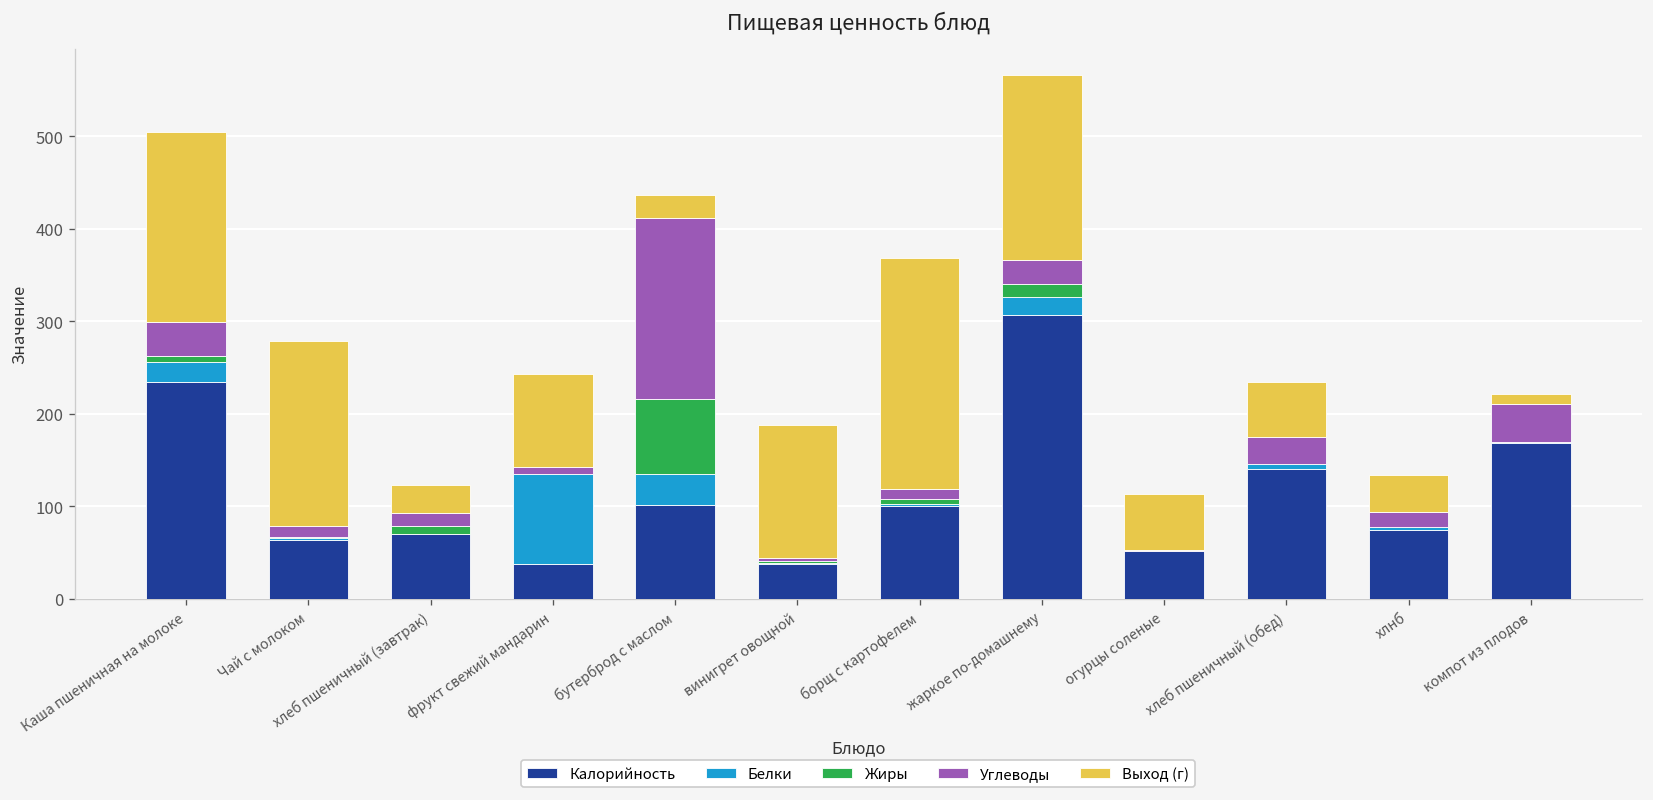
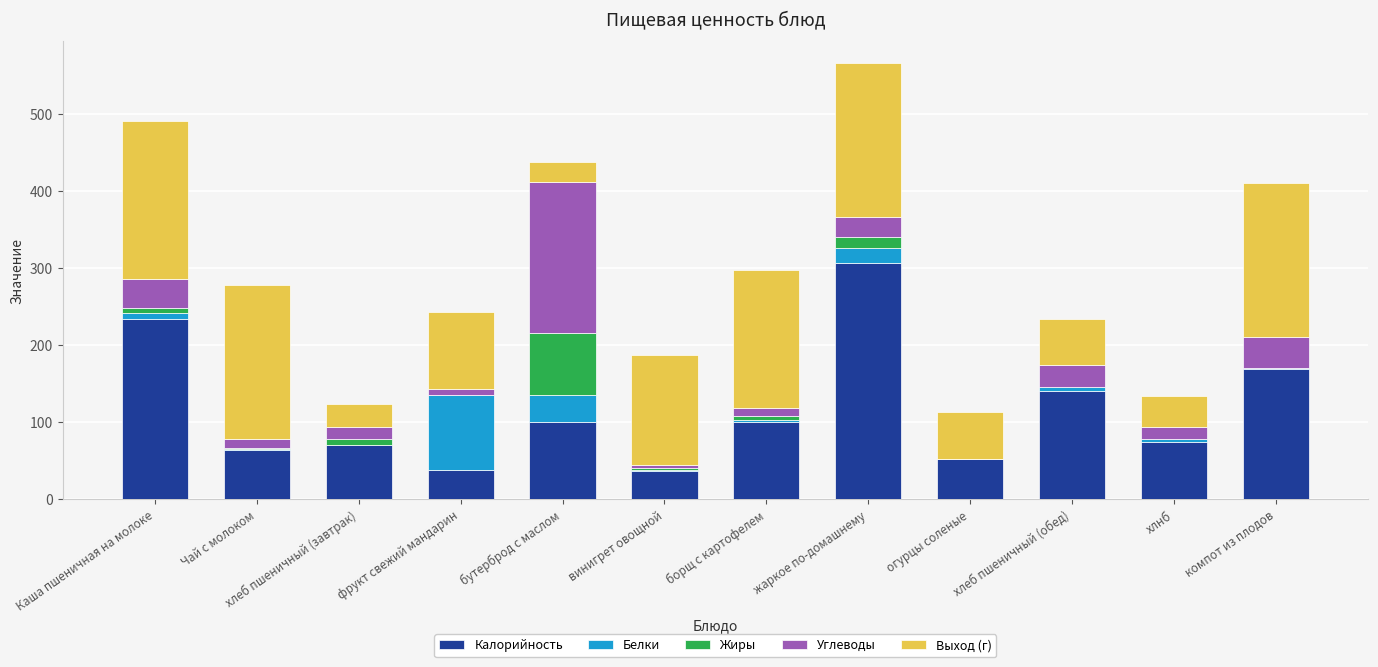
  {
    "Калорийность": {
      "Каша пшеничная на молоке": 230,
      "Чай с молоком": 60,
      "хлеб пшеничный (завтрак)": 70,
      "фрукт свежий мандарин": 40,
      "бутерброд с маслом": 100,
      "винигрет овощной": 40,
      "борщ с картофелем": 100,
      "жаркое по-домашнему": 310,
      "огурцы соленые": 50,
      "хлеб пшеничный (обед)": 140,
      "хлнб": 80,
      "компот из плодов": 170
    },
    "Белки": {
-     "Каша пшеничная на молоке": 20,
+     "Каша пшеничная на молоке": 10,
      "фрукт свежий мандарин": 100,
      "бутерброд с маслом": 30,
      "жаркое по-домашнему": 20,
      "огурцы соленые": 0,
      "хлеб пшеничный (обед)": 10
    },
    "Жиры": {
      "Каша пшеничная на молоке": 10,
      "хлеб пшеничный (завтрак)": 10,
      "фрукт свежий мандарин": 0,
      "бутерброд с маслом": 80,
      "борщ с картофелем": 10,
      "жаркое по-домашнему": 10,
      "огурцы соленые": 0,
      "хлеб пшеничный (обед)": 0,
      "хлнб": 0,
      "компот из плодов": 0
    },
    "Углеводы": {
      "Каша пшеничная на молоке": 40,
      "Чай с молоком": 10,
      "хлеб пшеничный (завтрак)": 10,
      "фрукт свежий мандарин": 10,
      "бутерброд с маслом": 200,
      "винигрет овощной": 0,
      "борщ с картофелем": 10,
      "жаркое по-домашнему": 30,
      "хлеб пшеничный (обед)": 30,
      "хлнб": 20,
      "компот из плодов": 40
    },
    "Выход (г)": {
      "Каша пшеничная на молоке": 210,
      "Чай с молоком": 200,
      "хлеб пшеничный (завтрак)": 30,
      "фрукт свежий мандарин": 100,
      "бутерброд с маслом": 30,
      "винигрет овощной": 140,
-     "борщ с картофелем": 250,
+     "борщ с картофелем": 180,
      "жаркое по-домашнему": 200,
      "огурцы соленые": 60,
      "хлеб пшеничный (обед)": 60,
      "хлнб": 40,
-     "компот из плодов": 10
+     "компот из плодов": 200
    }
  }
